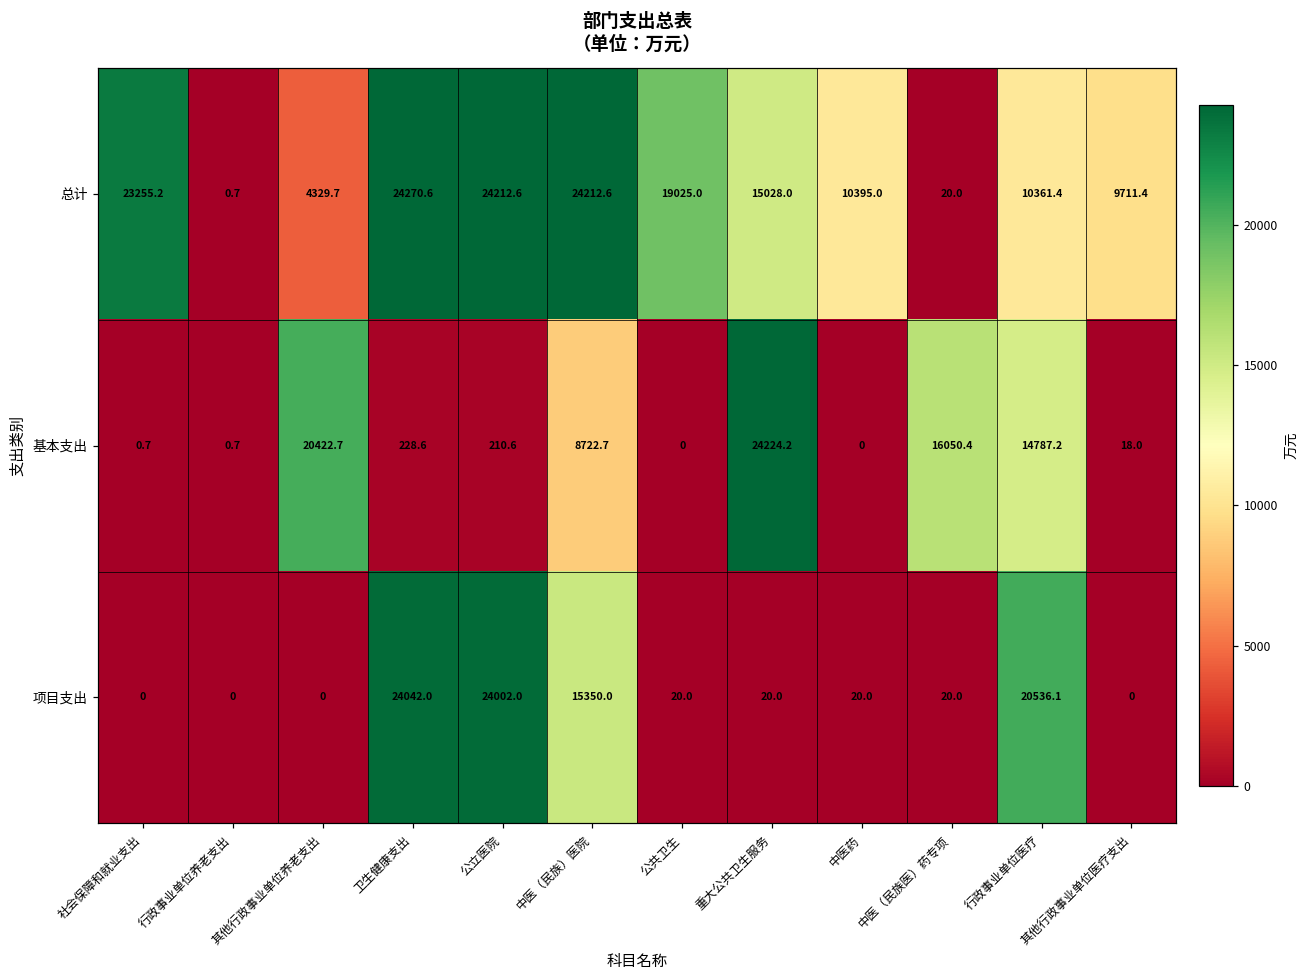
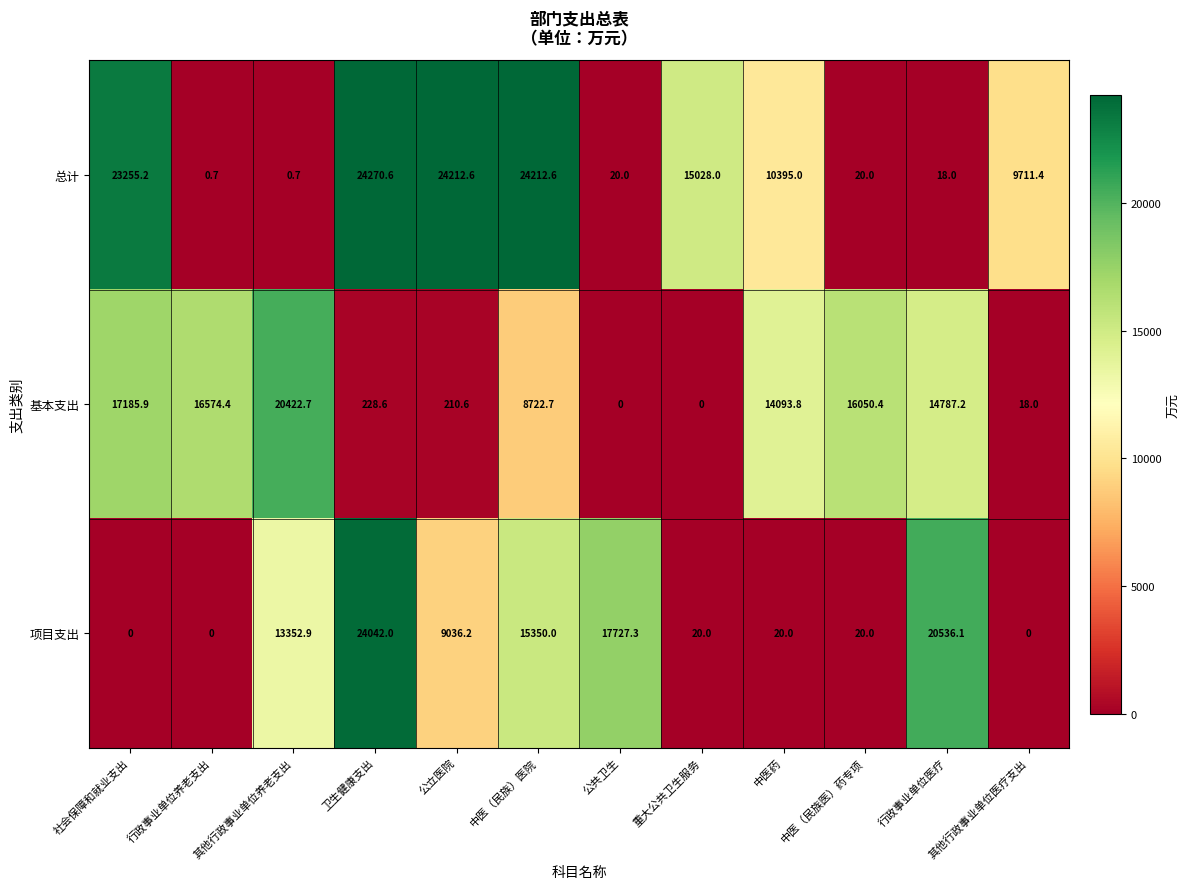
  {
    "总计": {
      "社会保障和就业支出": 23255.2,
      "行政事业单位养老支出": 0.7,
-     "其他行政事业单位养老支出": 4329.7,
+     "其他行政事业单位养老支出": 0.7,
      "卫生健康支出": 24270.6,
      "公立医院": 24212.6,
      "中医（民族）医院": 24212.6,
-     "公共卫生": 19025.0,
+     "公共卫生": 20.0,
      "重大公共卫生服务": 15028.0,
      "中医药": 10395.0,
      "中医（民族医）药专项": 20.0,
-     "行政事业单位医疗": 10361.4,
+     "行政事业单位医疗": 18.0,
      "其他行政事业单位医疗支出": 9711.4
    },
    "基本支出": {
-     "社会保障和就业支出": 0.7,
-     "行政事业单位养老支出": 0.7,
+     "社会保障和就业支出": 17185.9,
+     "行政事业单位养老支出": 16574.4,
      "其他行政事业单位养老支出": 20422.7,
      "卫生健康支出": 228.6,
      "公立医院": 210.6,
      "中医（民族）医院": 8722.7,
      "公共卫生": 0,
-     "重大公共卫生服务": 24224.2,
-     "中医药": 0,
+     "重大公共卫生服务": 0,
+     "中医药": 14093.8,
      "中医（民族医）药专项": 16050.4,
      "行政事业单位医疗": 14787.2,
      "其他行政事业单位医疗支出": 18.0
    },
    "项目支出": {
      "社会保障和就业支出": 0,
      "行政事业单位养老支出": 0,
-     "其他行政事业单位养老支出": 0,
+     "其他行政事业单位养老支出": 13352.9,
      "卫生健康支出": 24042.0,
-     "公立医院": 24002.0,
+     "公立医院": 9036.2,
      "中医（民族）医院": 15350.0,
-     "公共卫生": 20.0,
+     "公共卫生": 17727.3,
      "重大公共卫生服务": 20.0,
      "中医药": 20.0,
      "中医（民族医）药专项": 20.0,
      "行政事业单位医疗": 20536.1,
      "其他行政事业单位医疗支出": 0
    }
  }
